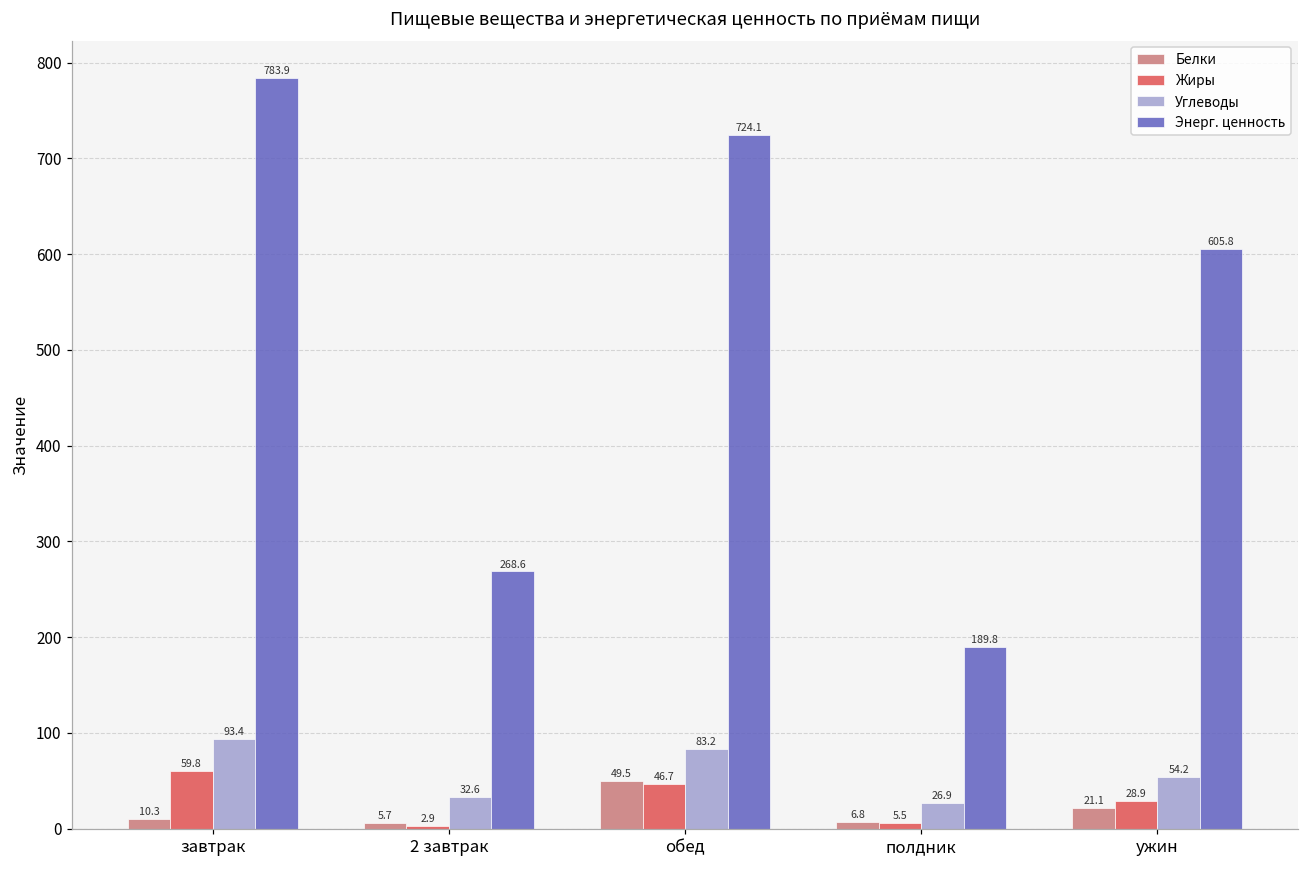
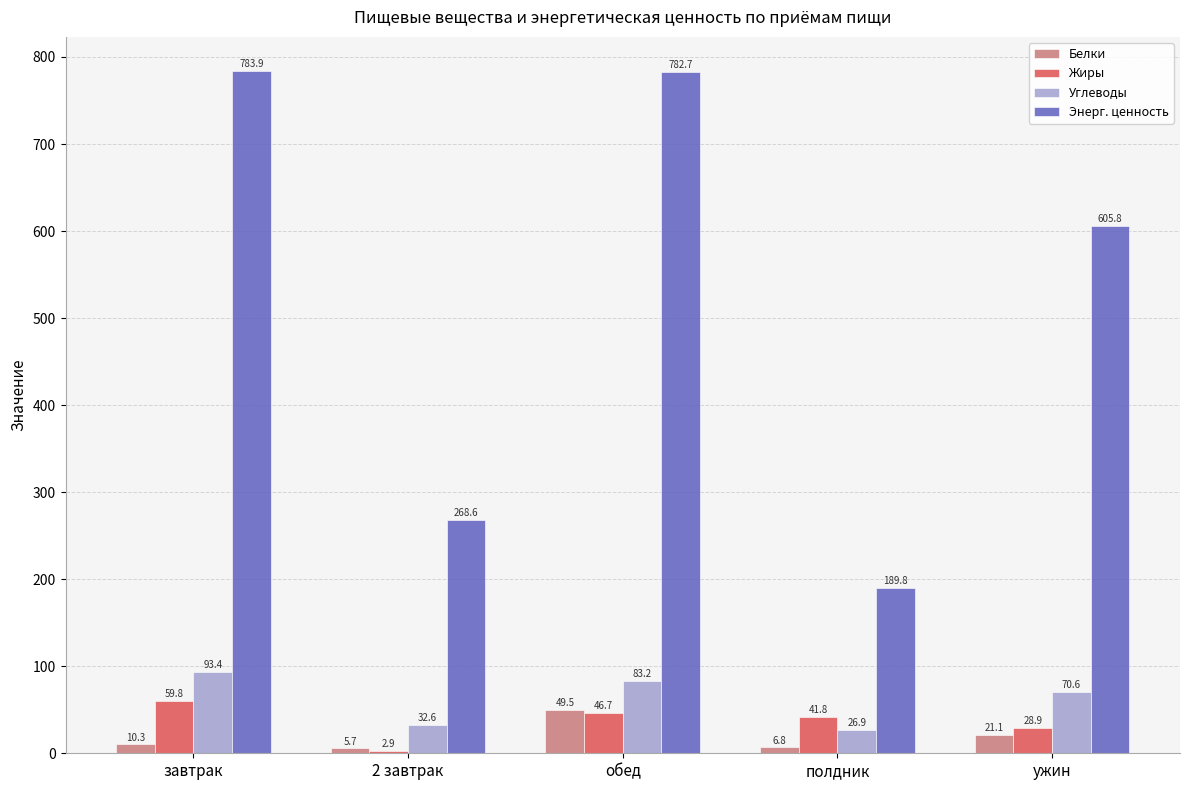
  {
    "Белки": {
      "завтрак": 10.3,
      "2 завтрак": 5.7,
      "обед": 49.5,
      "полдник": 6.8,
      "ужин": 21.1
    },
    "Жиры": {
      "завтрак": 59.8,
      "2 завтрак": 2.9,
      "обед": 46.7,
-     "полдник": 5.5,
+     "полдник": 41.8,
      "ужин": 28.9
    },
    "Углеводы": {
      "завтрак": 93.4,
      "2 завтрак": 32.6,
      "обед": 83.2,
      "полдник": 26.9,
-     "ужин": 54.2
+     "ужин": 70.6
    },
    "Энерг. ценность": {
      "завтрак": 783.9,
      "2 завтрак": 268.6,
-     "обед": 724.1,
+     "обед": 782.7,
      "полдник": 189.8,
      "ужин": 605.8
    }
  }
